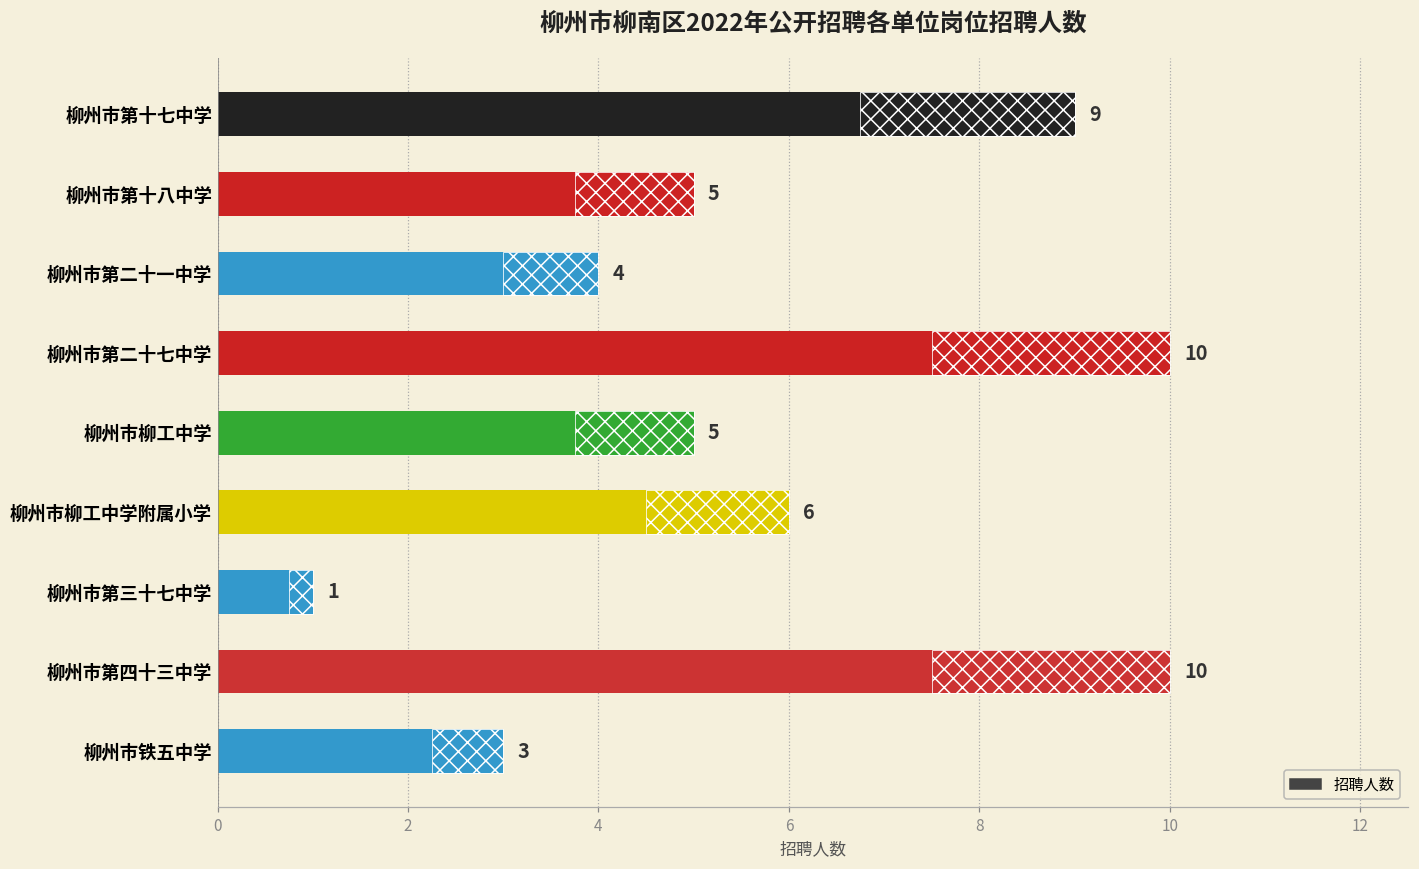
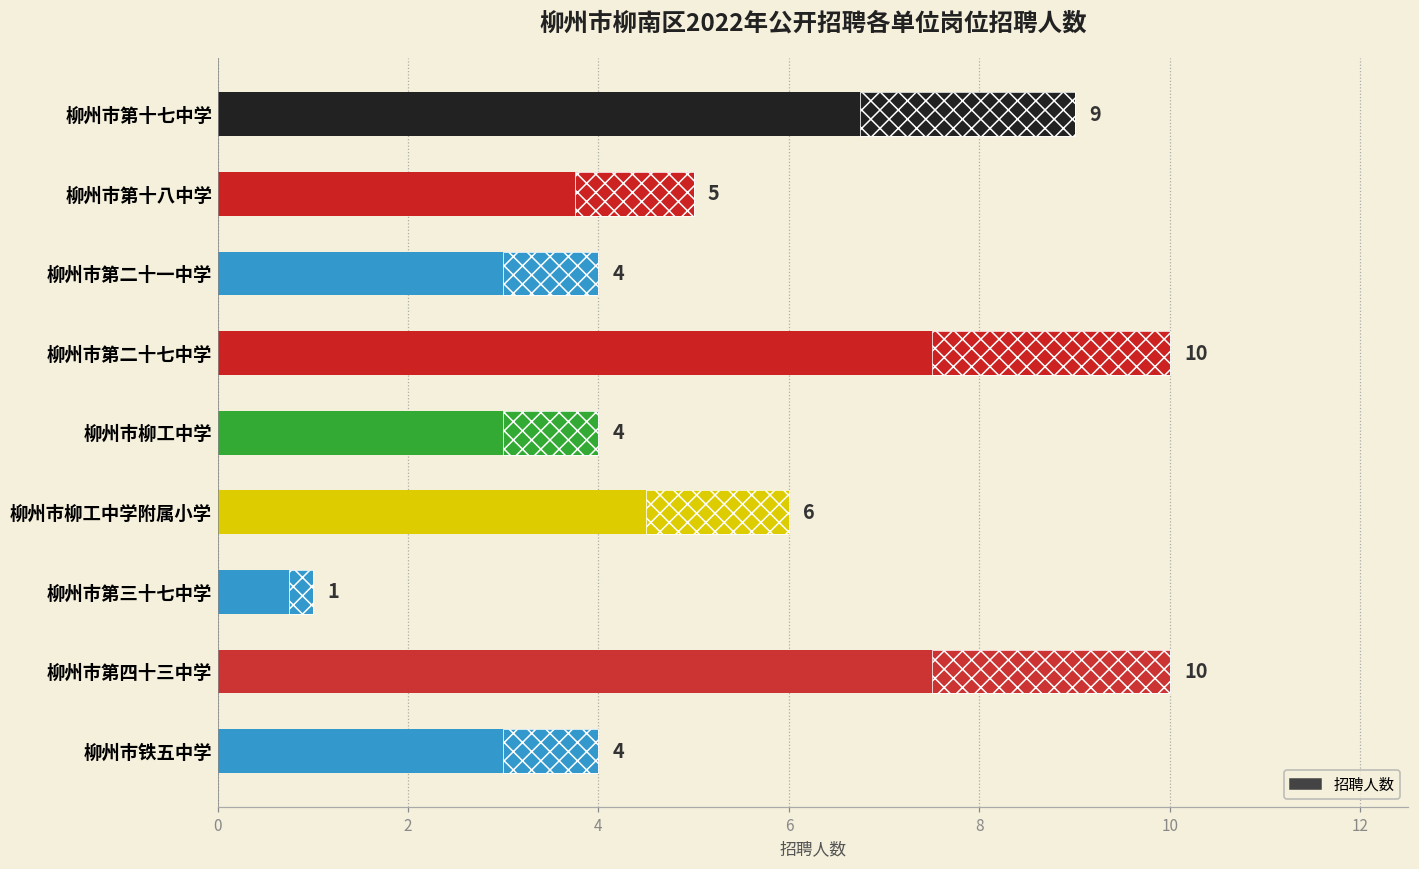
  {
    "柳州市第十七中学": 9,
    "柳州市第十八中学": 5,
    "柳州市第二十一中学": 4,
    "柳州市第二十七中学": 10,
-   "柳州市柳工中学": 5,
+   "柳州市柳工中学": 4,
    "柳州市柳工中学附属小学": 6,
    "柳州市第三十七中学": 1,
    "柳州市第四十三中学": 10,
-   "柳州市铁五中学": 3
+   "柳州市铁五中学": 4
  }
